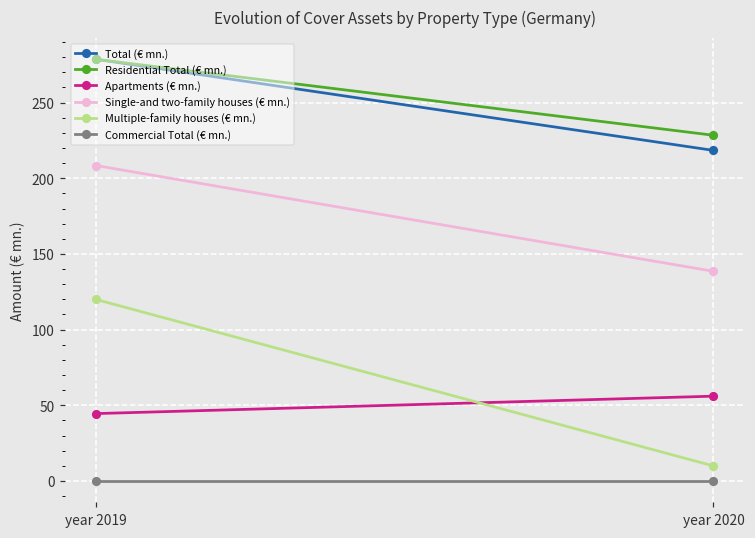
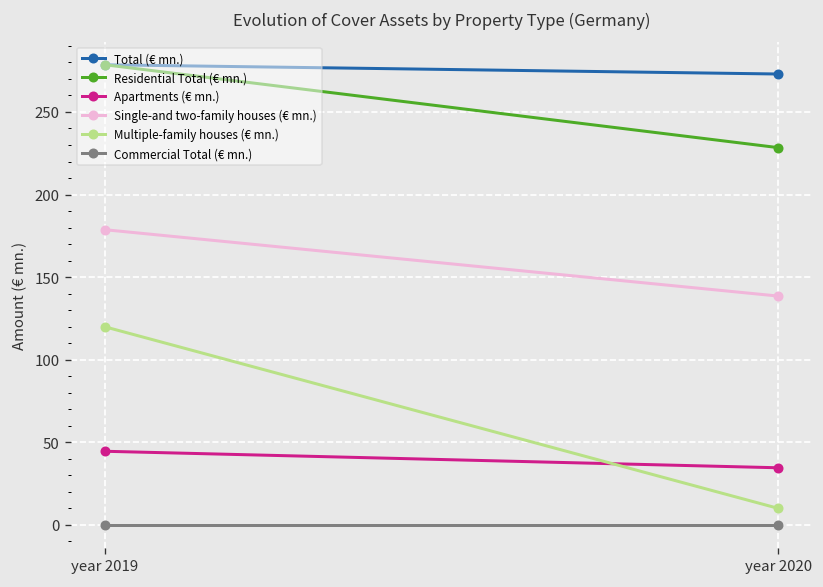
  {
    "Total (€ mn.)": {
-     "year 2020": 218
+     "year 2020": 273
    },
    "Residential Total (€ mn.)": {
      "year 2020": 228
    },
    "Apartments (€ mn.)": {
      "year 2019": 45,
-     "year 2020": 56
+     "year 2020": 35
    },
    "Single-and two-family houses (€ mn.)": {
-     "year 2019": 208,
+     "year 2019": 179,
      "year 2020": 139
    },
    "Multiple-family houses (€ mn.)": {
      "year 2019": 120,
      "year 2020": 10
    },
    "Commercial Total (€ mn.)": {
      "year 2019": 0,
      "year 2020": 0
    }
  }
